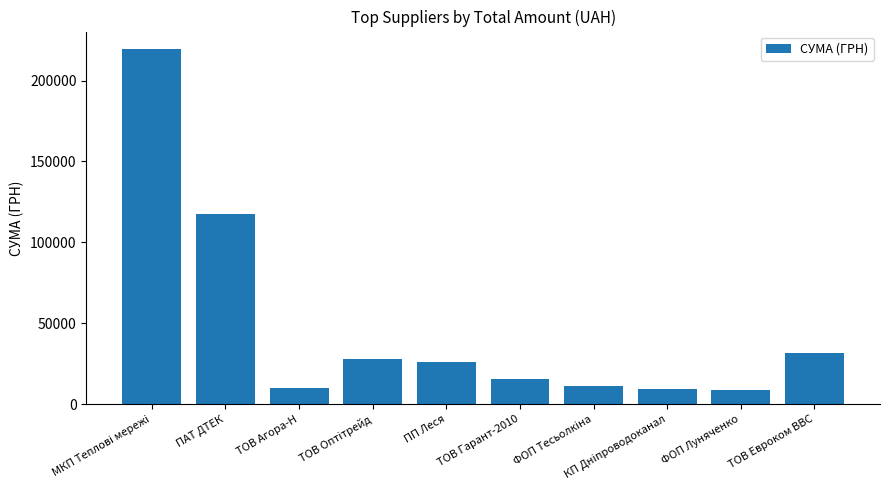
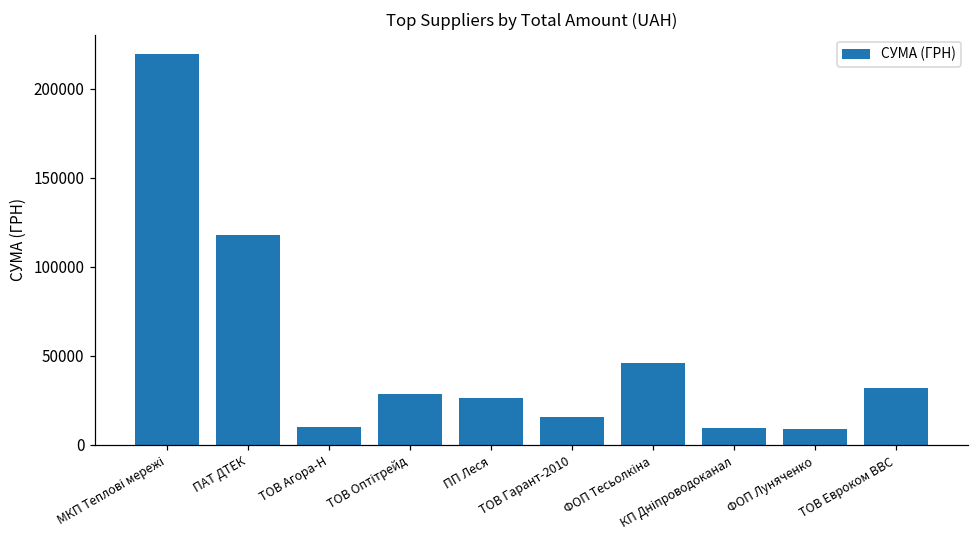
  {
    "МКП Теплові мережі": 219000,
    "ПАТ ДТЕК": 118000,
    "ТОВ Агора-Н": 10000,
    "ТОВ Оптітрейд": 28000,
    "ПП Леся": 26000,
    "ТОВ Гарант-2010": 15000,
-   "ФОП Тесьолкіна": 11000,
+   "ФОП Тесьолкіна": 46000,
    "КП Дніпроводоканал": 10000,
    "ФОП Луняченко": 9000,
    "ТОВ Евроком ВВС": 32000
  }
